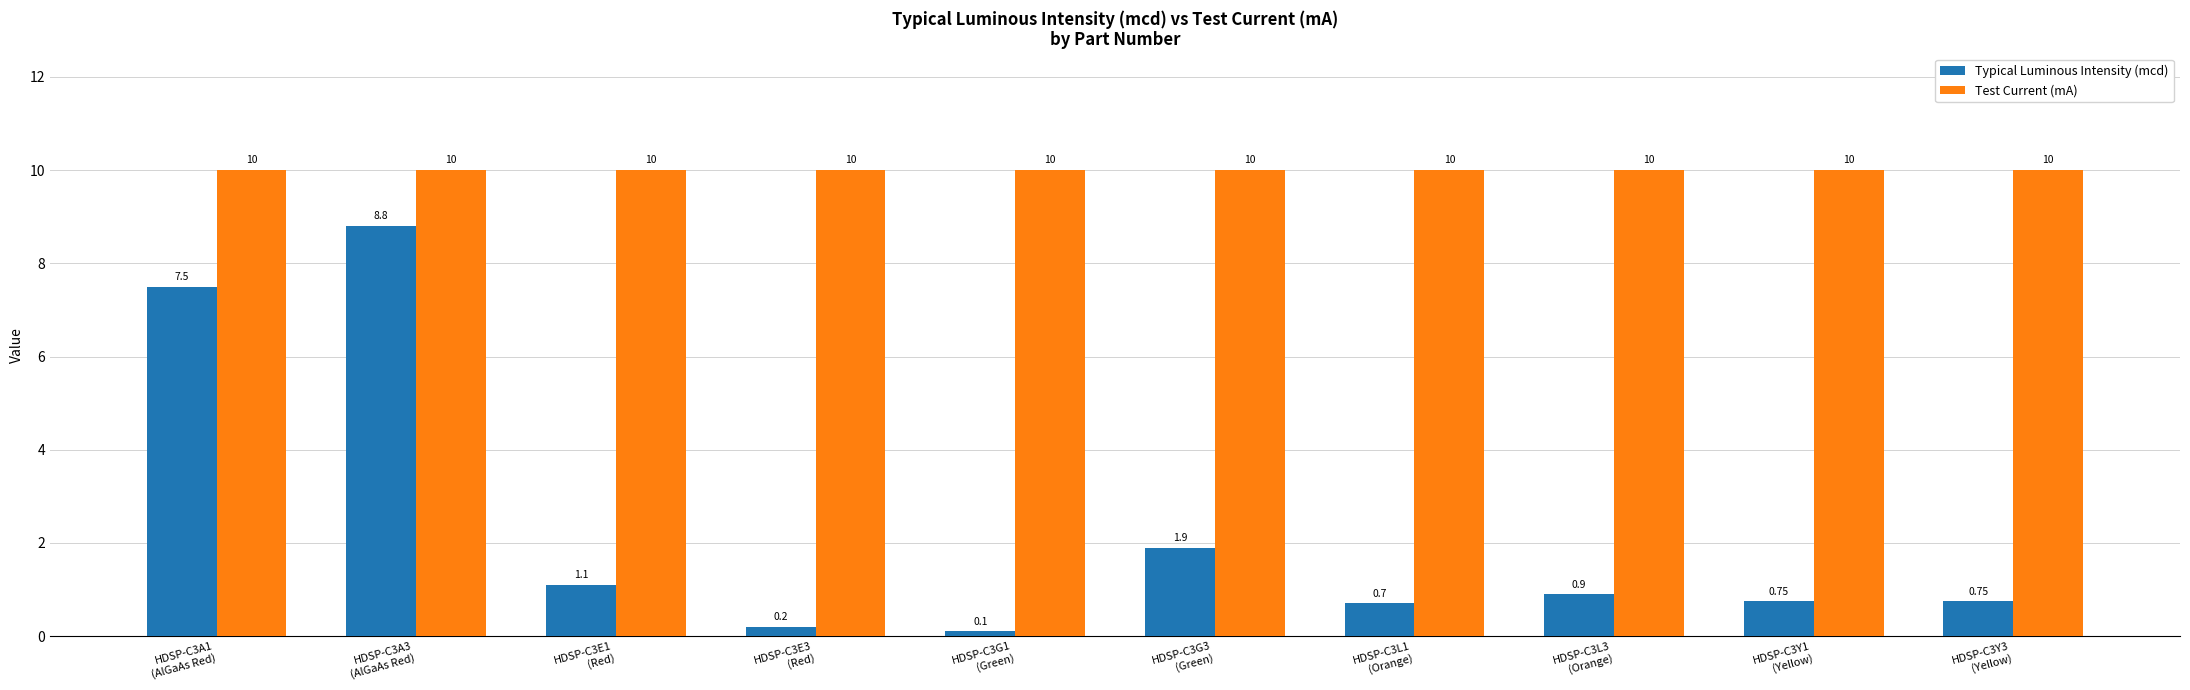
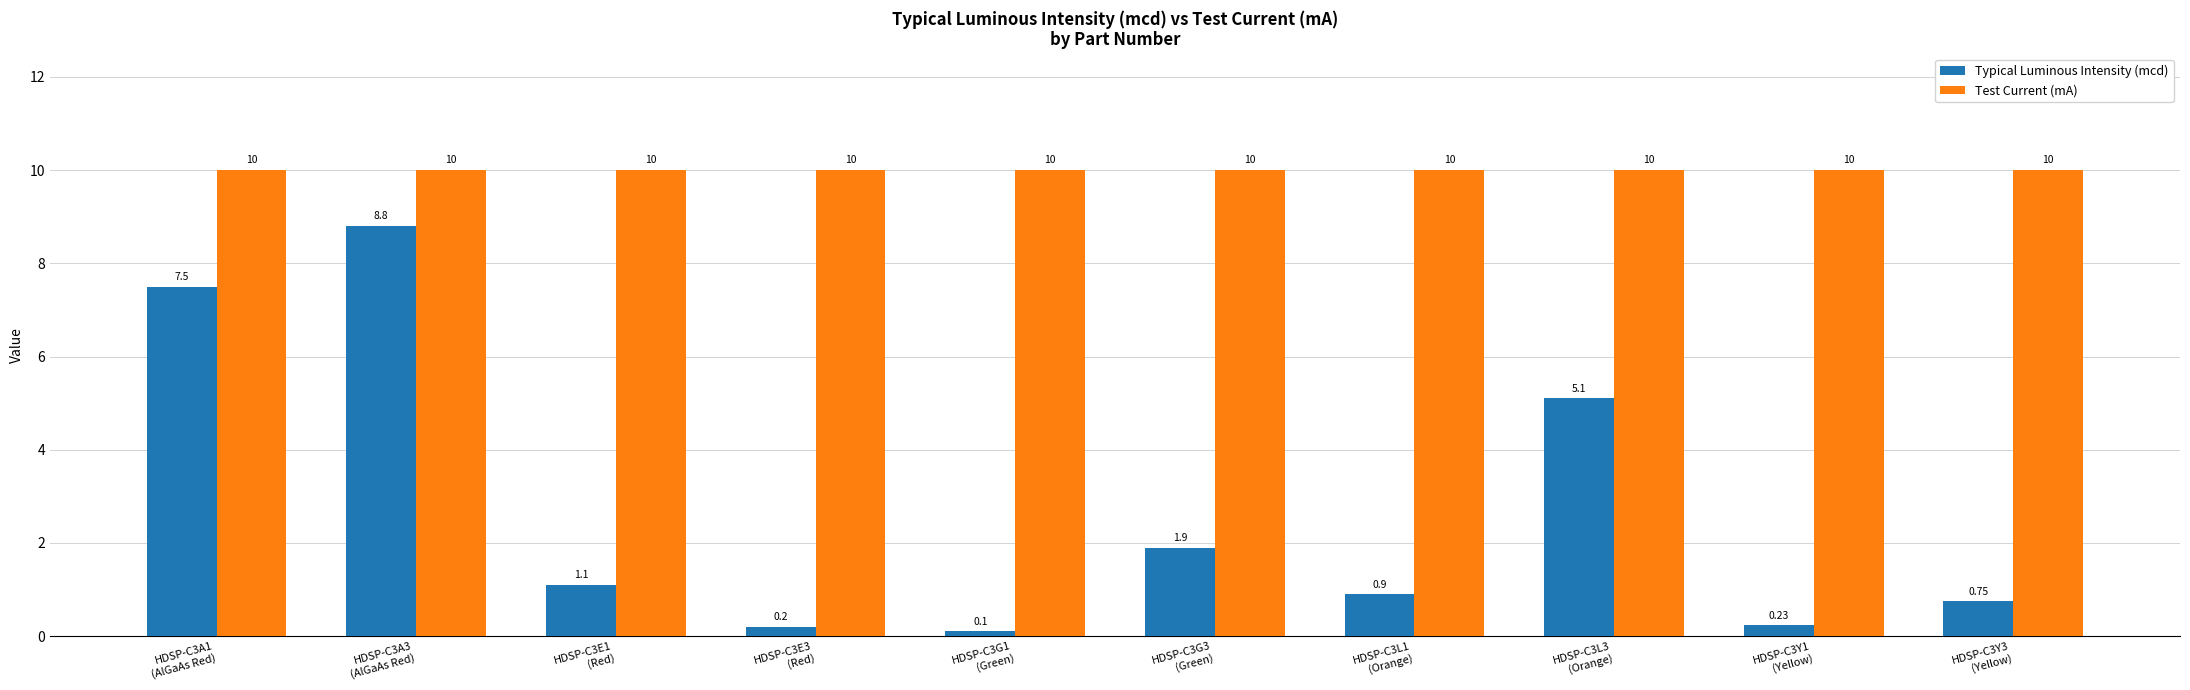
  {
    "Typical Luminous Intensity (mcd)": {
      "HDSP-C3A1 (AlGaAs Red)": 7.5,
      "HDSP-C3A3 (AlGaAs Red)": 8.8,
      "HDSP-C3E1 (Red)": 1.1,
      "HDSP-C3E3 (Red)": 0.2,
      "HDSP-C3G1 (Green)": 0.1,
      "HDSP-C3G3 (Green)": 1.9,
-     "HDSP-C3L1 (Orange)": 0.7,
-     "HDSP-C3L3 (Orange)": 0.9,
-     "HDSP-C3Y1 (Yellow)": 0.75,
+     "HDSP-C3L1 (Orange)": 0.9,
+     "HDSP-C3L3 (Orange)": 5.1,
+     "HDSP-C3Y1 (Yellow)": 0.23,
      "HDSP-C3Y3 (Yellow)": 0.75
    },
    "Test Current (mA)": {
      "HDSP-C3A1 (AlGaAs Red)": 10,
      "HDSP-C3A3 (AlGaAs Red)": 10,
      "HDSP-C3E1 (Red)": 10,
      "HDSP-C3E3 (Red)": 10,
      "HDSP-C3G1 (Green)": 10,
      "HDSP-C3G3 (Green)": 10,
      "HDSP-C3L1 (Orange)": 10,
      "HDSP-C3L3 (Orange)": 10,
      "HDSP-C3Y1 (Yellow)": 10,
      "HDSP-C3Y3 (Yellow)": 10
    }
  }
